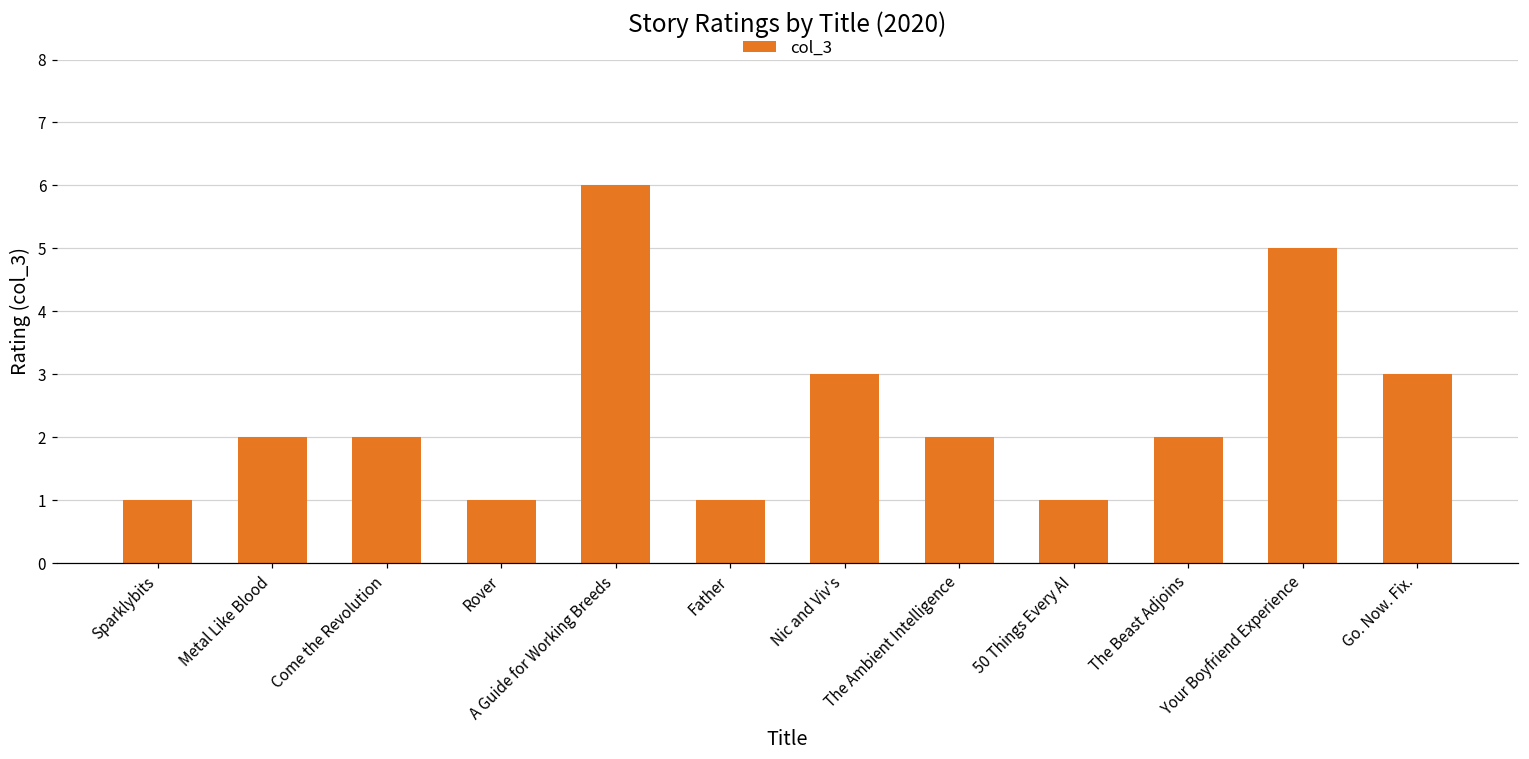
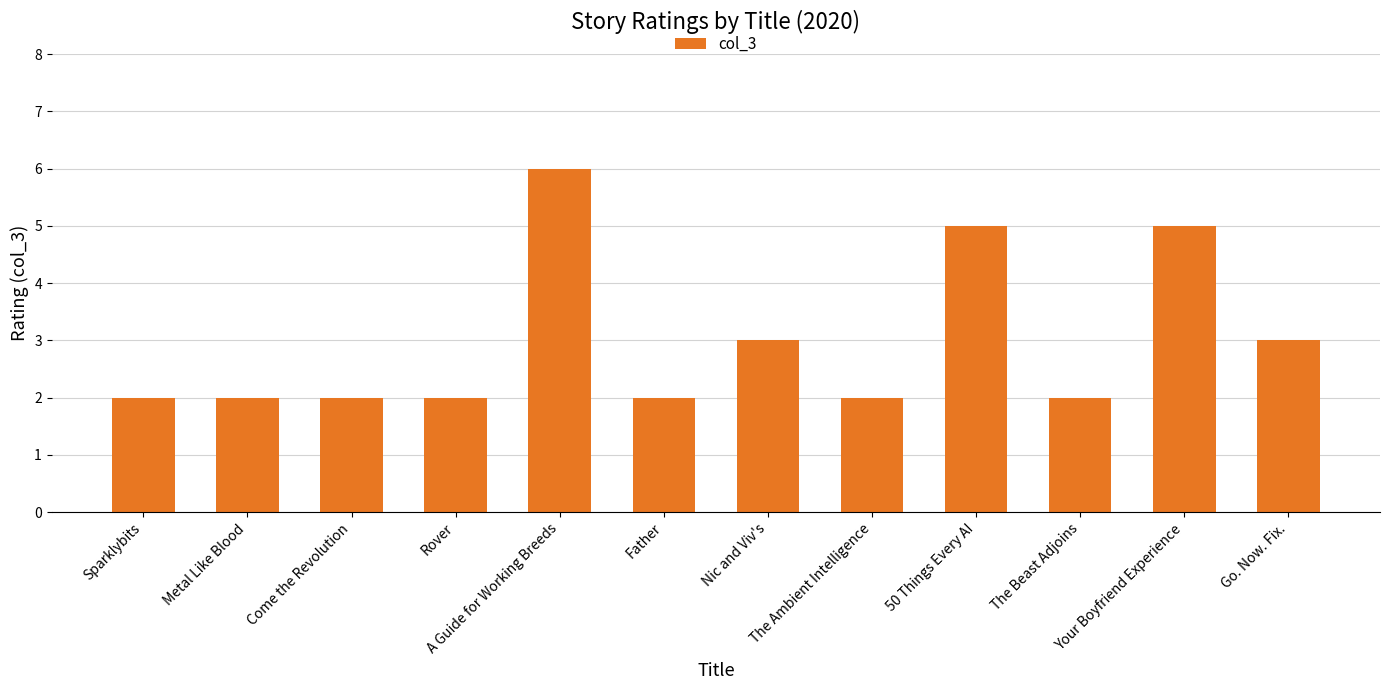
  {
-   "Sparklybits": 1,
+   "Sparklybits": 2,
    "Metal Like Blood": 2,
    "Come the Revolution": 2,
-   "Rover": 1,
+   "Rover": 2,
    "A Guide for Working Breeds": 6,
-   "Father": 1,
+   "Father": 2,
    "Nic and Viv's": 3,
    "The Ambient Intelligence": 2,
-   "50 Things Every AI": 1,
+   "50 Things Every AI": 5,
    "The Beast Adjoins": 2,
    "Your Boyfriend Experience": 5,
    "Go. Now. Fix.": 3
  }
